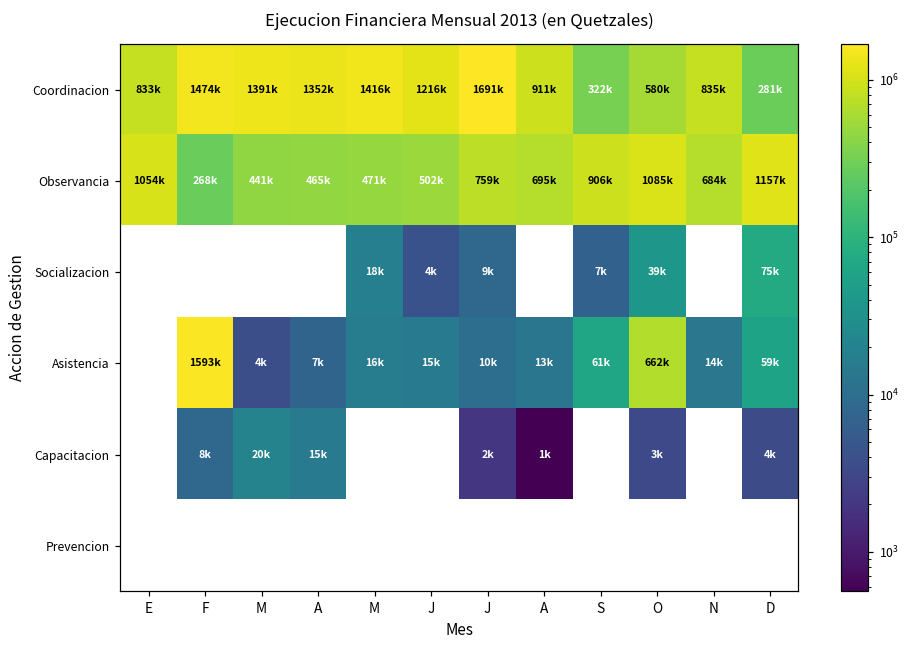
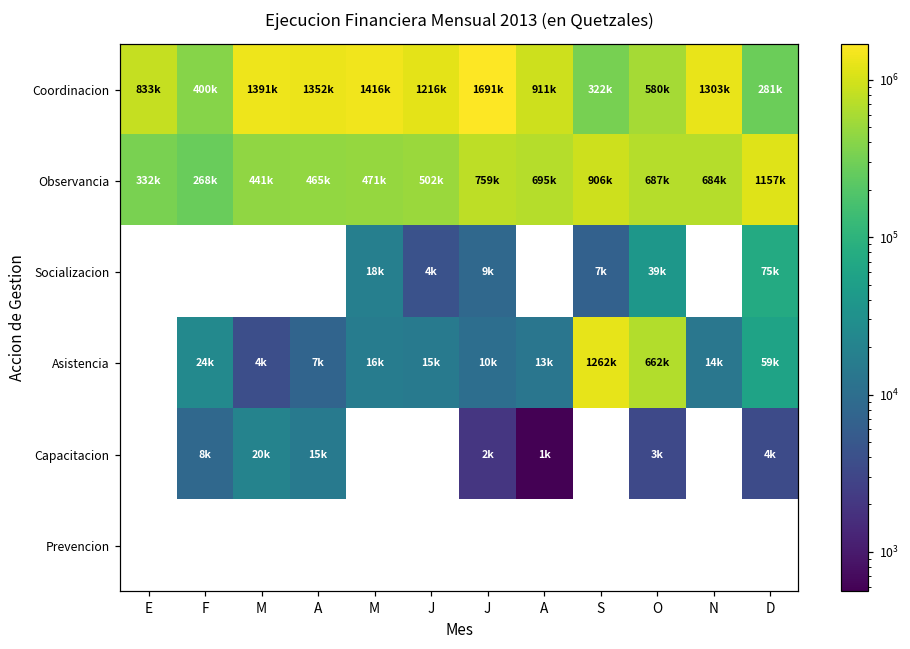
  {
    "Coordinacion": {
      "E": "833k",
-     "F": "1474k",
+     "F": "400k",
      "S": "322k",
      "O": "580k",
-     "N": "835k",
+     "N": "1303k",
      "D": "281k"
    },
    "Observancia": {
-     "E": "1054k",
+     "E": "332k",
      "F": "268k",
      "S": "906k",
-     "O": "1085k",
+     "O": "687k",
      "N": "684k",
      "D": "1157k"
    },
    "Socializacion": {
      "M": "18k",
      "S": "7k",
      "O": "39k",
      "D": "75k"
    },
    "Asistencia": {
-     "F": "1593k",
-     "S": "61k",
+     "F": "24k",
+     "S": "1262k",
      "O": "662k",
      "N": "14k",
      "D": "59k"
    },
    "Capacitacion": {
      "F": "8k",
      "M": "20k",
      "J": "2k",
      "O": "3k",
      "D": "4k"
    }
  }
